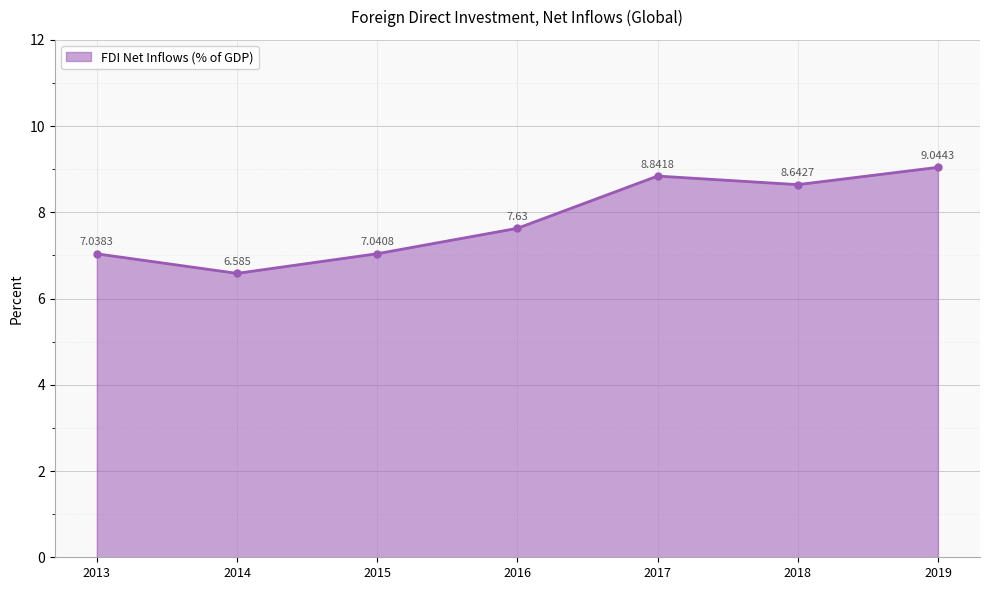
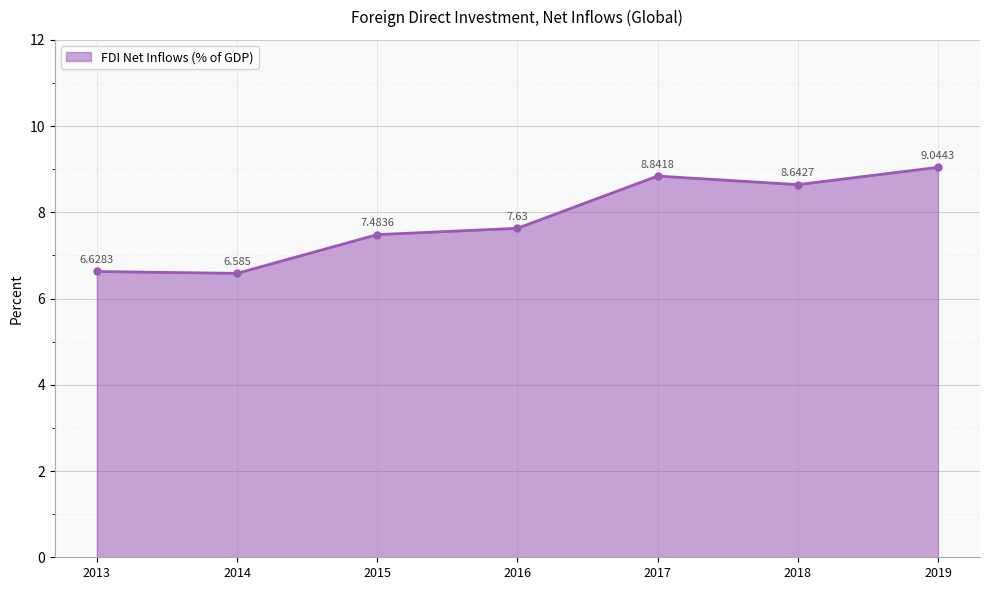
  {
-   "2013": 7.0383,
+   "2013": 6.6283,
    "2014": 6.585,
-   "2015": 7.0408,
+   "2015": 7.4836,
    "2016": 7.63,
    "2017": 8.8418,
    "2018": 8.6427,
    "2019": 9.0443
  }
